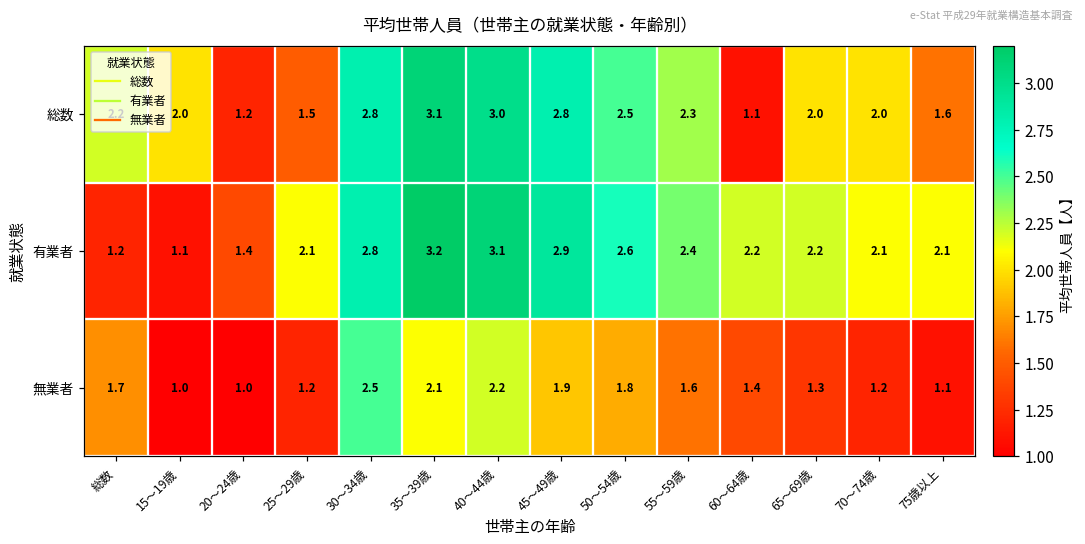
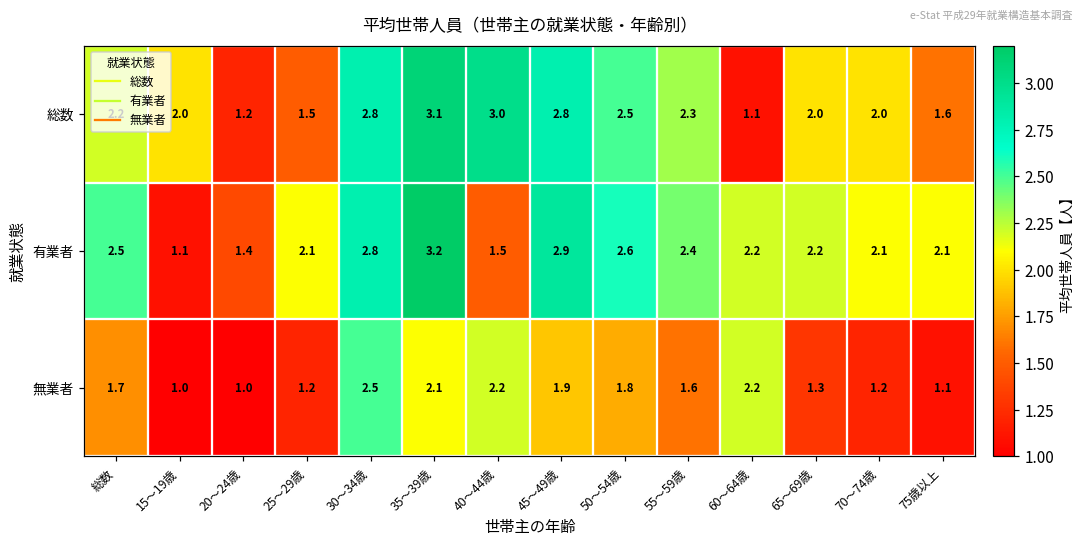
  {
    "総数": {
      "20～24歳": 1.2,
      "25～29歳": 1.5,
      "30～34歳": 2.8,
      "35～39歳": 3.1,
      "40～44歳": 3.0,
      "45～49歳": 2.8,
      "50～54歳": 2.5,
      "55～59歳": 2.3,
      "60～64歳": 1.1,
      "65～69歳": 2.0,
      "70～74歳": 2.0,
      "75歳以上": 1.6
    },
    "有業者": {
-     "総数": 1.2,
+     "総数": 2.5,
      "15～19歳": 1.1,
      "20～24歳": 1.4,
      "25～29歳": 2.1,
      "30～34歳": 2.8,
      "35～39歳": 3.2,
-     "40～44歳": 3.1,
+     "40～44歳": 1.5,
      "45～49歳": 2.9,
      "50～54歳": 2.6,
      "55～59歳": 2.4,
      "60～64歳": 2.2,
      "65～69歳": 2.2,
      "70～74歳": 2.1,
      "75歳以上": 2.1
    },
    "無業者": {
      "総数": 1.7,
      "15～19歳": 1.0,
      "20～24歳": 1.0,
      "25～29歳": 1.2,
      "30～34歳": 2.5,
      "35～39歳": 2.1,
      "40～44歳": 2.2,
      "45～49歳": 1.9,
      "50～54歳": 1.8,
      "55～59歳": 1.6,
-     "60～64歳": 1.4,
+     "60～64歳": 2.2,
      "65～69歳": 1.3,
      "70～74歳": 1.2,
      "75歳以上": 1.1
    }
  }
